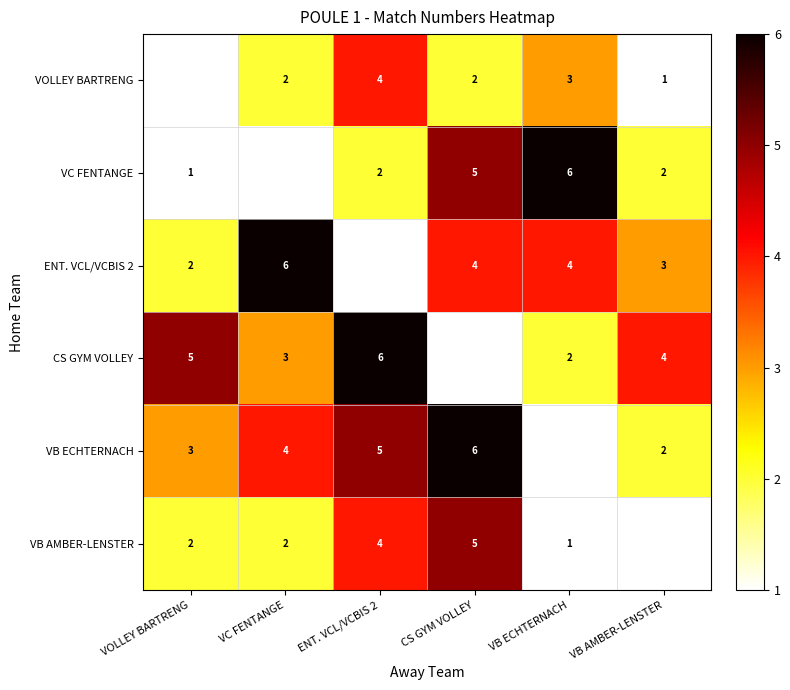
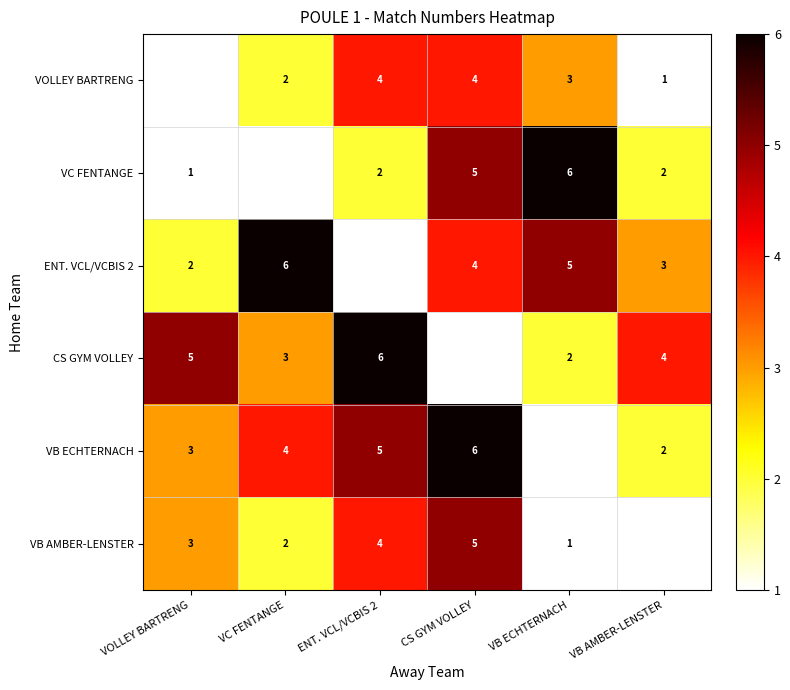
  {
    "VOLLEY BARTRENG": {
      "VC FENTANGE": 2,
      "ENT. VCL/VCBIS 2": 4,
-     "CS GYM VOLLEY": 2,
+     "CS GYM VOLLEY": 4,
      "VB ECHTERNACH": 3,
      "VB AMBER-LENSTER": 1
    },
    "VC FENTANGE": {
      "VOLLEY BARTRENG": 1,
      "ENT. VCL/VCBIS 2": 2,
      "CS GYM VOLLEY": 5,
      "VB ECHTERNACH": 6,
      "VB AMBER-LENSTER": 2
    },
    "ENT. VCL/VCBIS 2": {
      "VOLLEY BARTRENG": 2,
      "VC FENTANGE": 6,
      "CS GYM VOLLEY": 4,
-     "VB ECHTERNACH": 4,
+     "VB ECHTERNACH": 5,
      "VB AMBER-LENSTER": 3
    },
    "CS GYM VOLLEY": {
      "VOLLEY BARTRENG": 5,
      "VC FENTANGE": 3,
      "ENT. VCL/VCBIS 2": 6,
      "VB ECHTERNACH": 2,
      "VB AMBER-LENSTER": 4
    },
    "VB ECHTERNACH": {
      "VOLLEY BARTRENG": 3,
      "VC FENTANGE": 4,
      "ENT. VCL/VCBIS 2": 5,
      "CS GYM VOLLEY": 6,
      "VB AMBER-LENSTER": 2
    },
    "VB AMBER-LENSTER": {
-     "VOLLEY BARTRENG": 2,
+     "VOLLEY BARTRENG": 3,
      "VC FENTANGE": 2,
      "ENT. VCL/VCBIS 2": 4,
      "CS GYM VOLLEY": 5,
      "VB ECHTERNACH": 1
    }
  }
